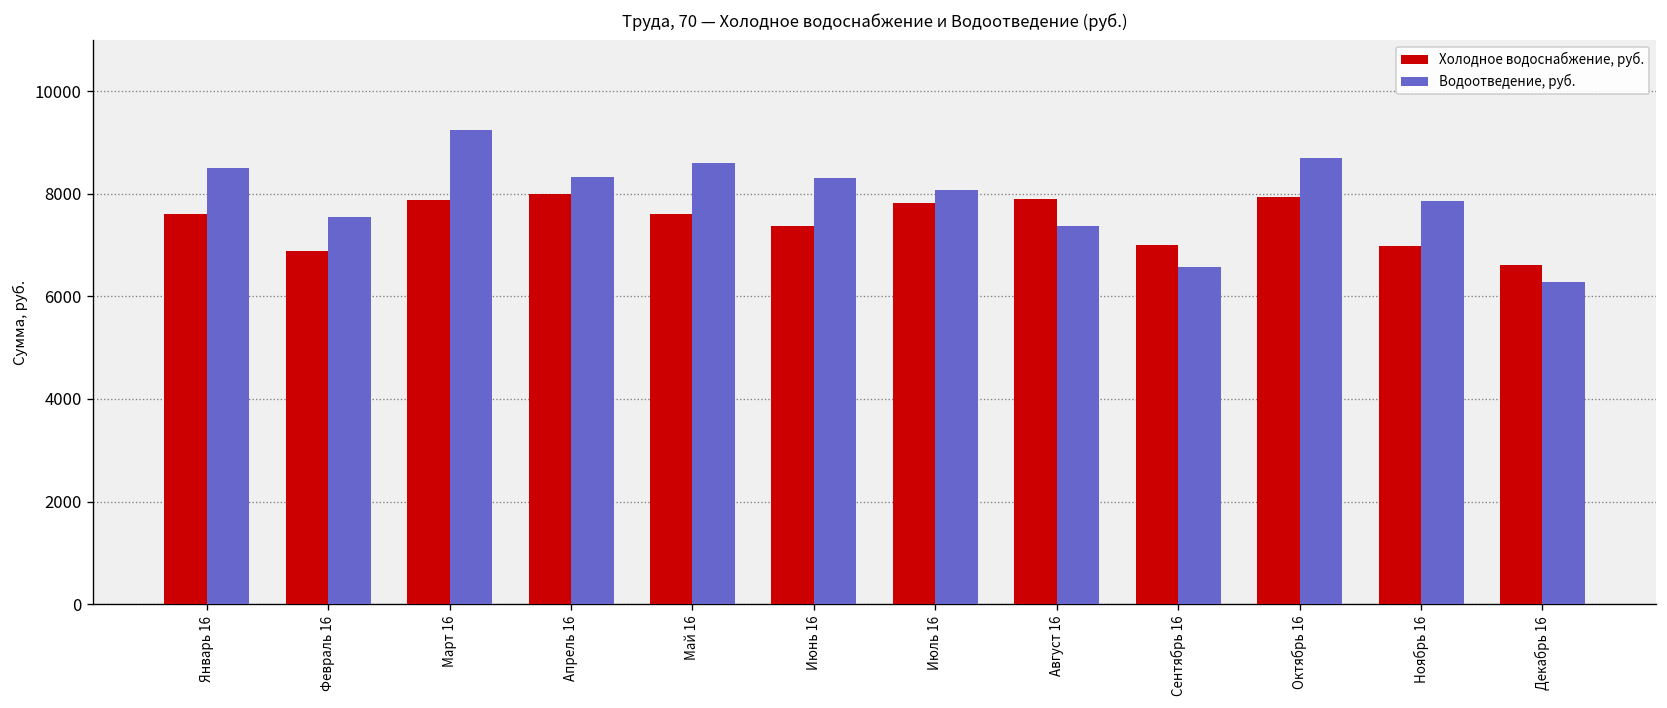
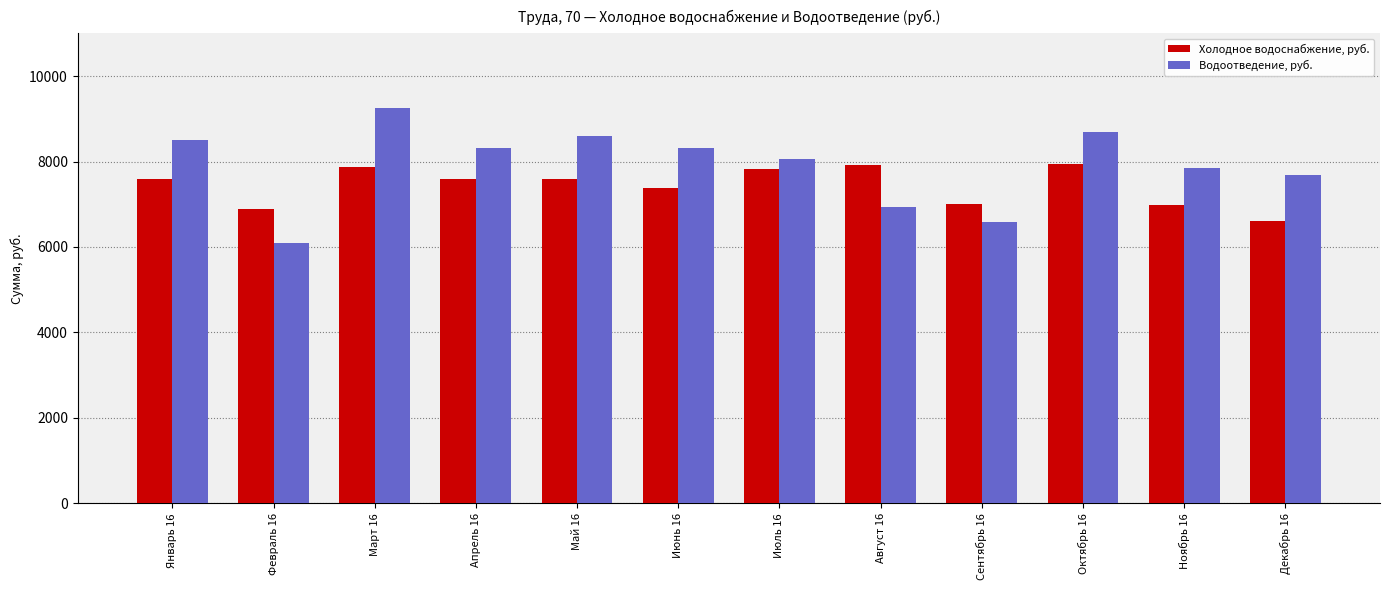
  {
    "Холодное водоснабжение, руб.": {
      "Январь 16": 7600,
      "Февраль 16": 6900,
      "Март 16": 7900,
-     "Апрель 16": 8000,
+     "Апрель 16": 7600,
      "Май 16": 7600,
      "Июнь 16": 7400,
      "Июль 16": 7800,
      "Август 16": 7900,
      "Сентябрь 16": 7000,
      "Октябрь 16": 7900,
      "Ноябрь 16": 7000,
      "Декабрь 16": 6600
    },
    "Водоотведение, руб.": {
      "Январь 16": 8500,
-     "Февраль 16": 7500,
+     "Февраль 16": 6100,
      "Март 16": 9200,
      "Апрель 16": 8300,
      "Май 16": 8600,
      "Июнь 16": 8300,
      "Июль 16": 8100,
-     "Август 16": 7400,
+     "Август 16": 6900,
      "Сентябрь 16": 6600,
      "Октябрь 16": 8700,
      "Ноябрь 16": 7900,
-     "Декабрь 16": 6300
+     "Декабрь 16": 7700
    }
  }
